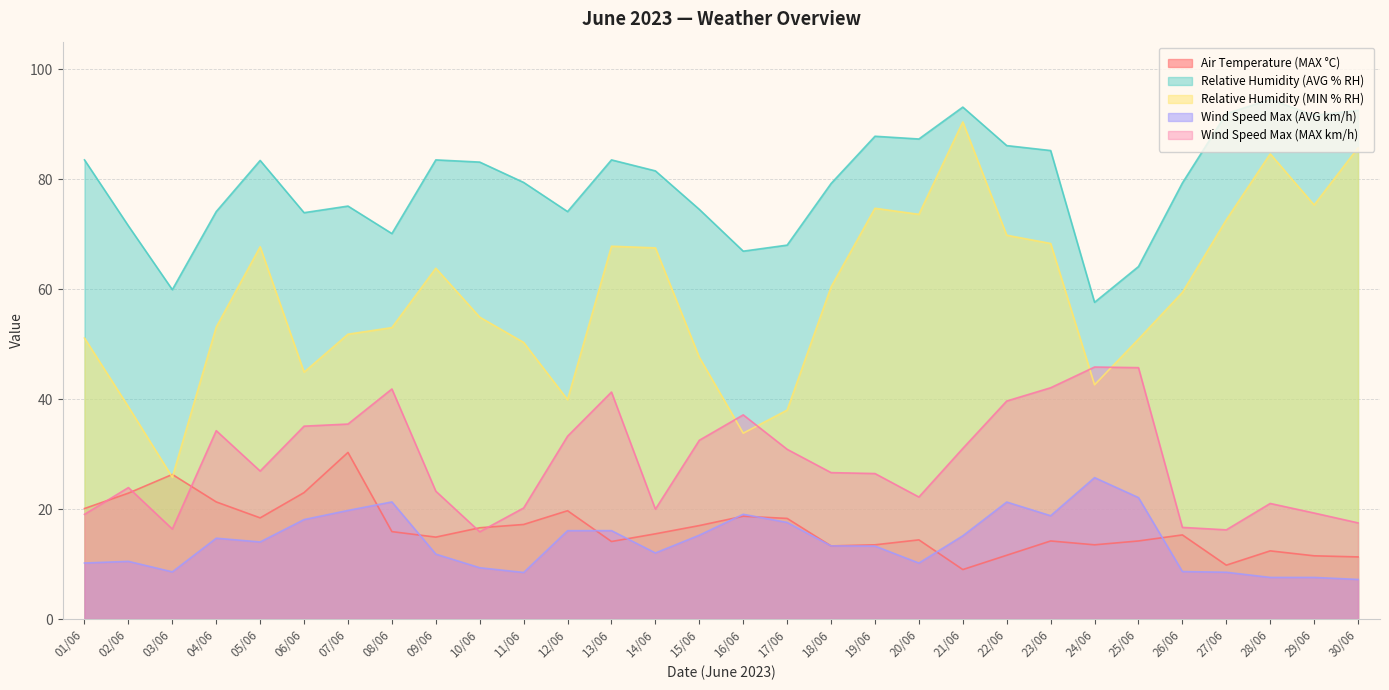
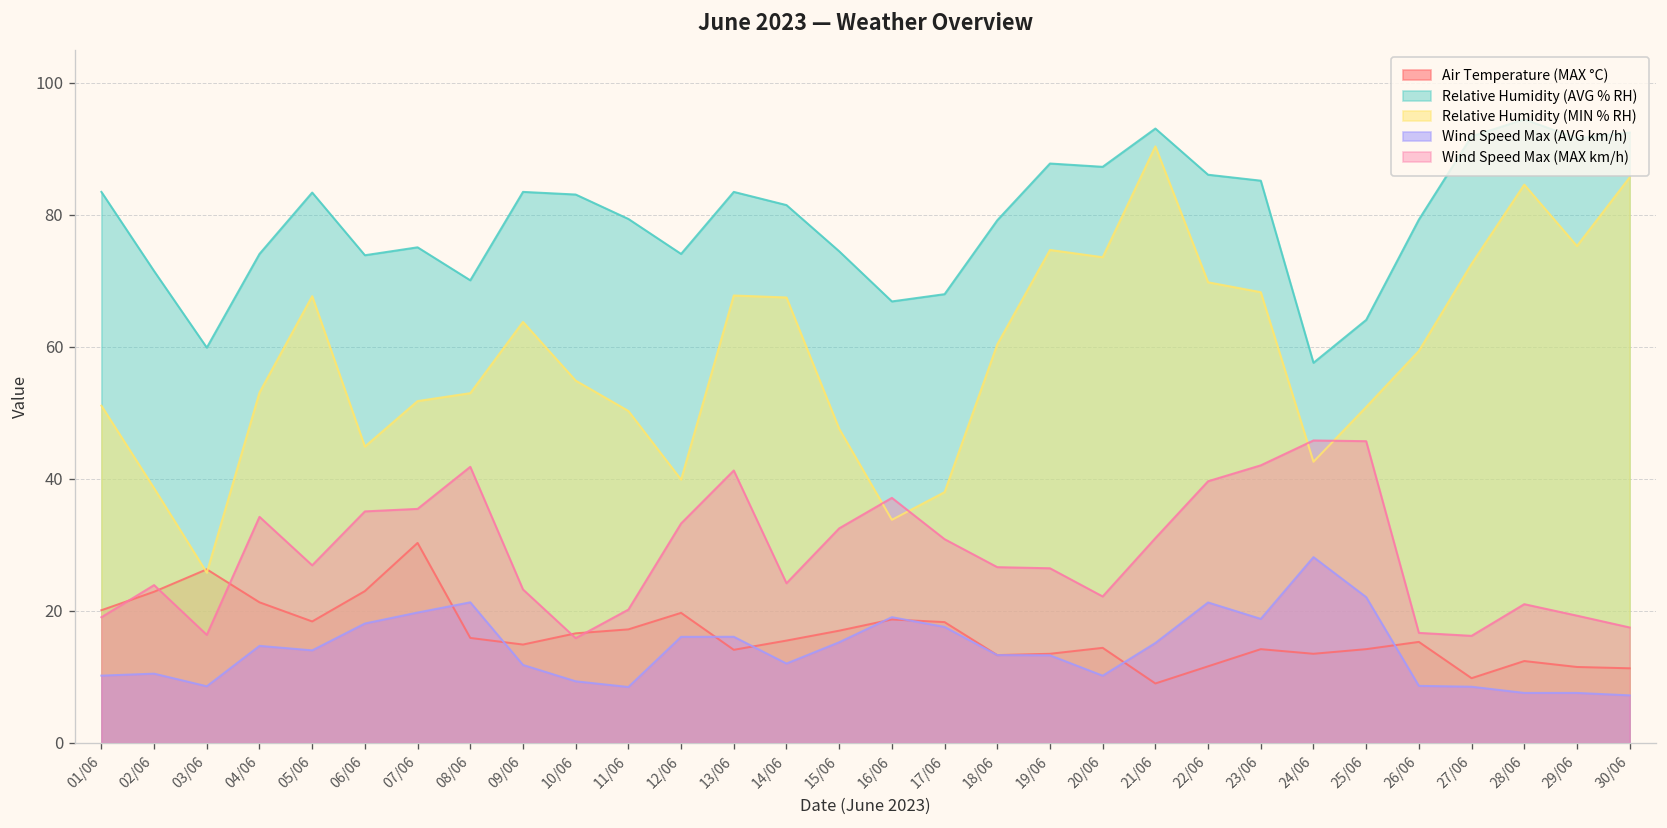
  {
    "Air Temperature (MAX °C)": {
      "01/06": 20,
      "02/06": 23,
      "03/06": 26,
      "04/06": 21,
      "05/06": 18,
      "06/06": 23,
      "07/06": 30,
      "08/06": 16,
      "09/06": 15,
      "10/06": 17,
      "11/06": 17,
      "12/06": 20,
      "13/06": 14,
      "14/06": 16,
      "15/06": 17,
      "17/06": 18,
      "20/06": 14,
      "21/06": 9,
      "22/06": 12,
      "23/06": 14,
      "24/06": 14,
      "25/06": 14,
      "26/06": 15,
      "27/06": 10,
      "28/06": 12,
      "29/06": 12,
      "30/06": 11
    },
    "Relative Humidity (AVG % RH)": {
      "01/06": 84,
      "02/06": 72,
      "03/06": 60,
      "04/06": 74,
      "05/06": 83,
      "06/06": 74,
      "07/06": 75,
      "08/06": 70,
      "09/06": 84,
      "10/06": 83,
      "11/06": 79,
      "12/06": 74,
      "13/06": 84,
      "14/06": 82,
      "15/06": 75,
      "16/06": 67,
      "17/06": 68,
      "18/06": 79,
      "19/06": 88,
      "20/06": 87,
      "21/06": 93,
      "22/06": 86,
      "23/06": 85,
      "24/06": 58,
      "25/06": 64,
      "26/06": 79
    },
    "Relative Humidity (MIN % RH)": {
      "01/06": 51,
      "02/06": 39,
      "03/06": 26,
      "04/06": 53,
      "05/06": 68,
      "06/06": 45,
      "07/06": 52,
      "08/06": 53,
      "09/06": 64,
      "10/06": 55,
      "11/06": 50,
      "12/06": 40,
      "13/06": 68,
      "14/06": 68,
      "15/06": 48,
      "16/06": 34,
      "17/06": 38,
      "18/06": 60,
      "19/06": 75,
      "20/06": 74,
      "21/06": 90,
      "22/06": 70,
      "23/06": 68,
      "24/06": 43,
      "25/06": 51,
      "26/06": 59,
      "27/06": 73,
      "28/06": 85,
      "29/06": 75
    },
    "Wind Speed Max (AVG km/h)": {
      "01/06": 10,
      "02/06": 10,
      "03/06": 9,
      "04/06": 15,
      "05/06": 14,
      "06/06": 18,
      "07/06": 20,
      "08/06": 21,
      "09/06": 12,
      "10/06": 9,
      "11/06": 8,
      "12/06": 16,
      "13/06": 16,
      "14/06": 12,
      "15/06": 15,
      "17/06": 18,
      "20/06": 10,
      "21/06": 15,
      "22/06": 21,
      "23/06": 19,
-     "24/06": 26,
+     "24/06": 28,
      "25/06": 22,
      "26/06": 9,
      "27/06": 9,
      "28/06": 8,
      "29/06": 8,
      "30/06": 7
    },
    "Wind Speed Max (MAX km/h)": {
      "01/06": 19,
      "02/06": 24,
      "03/06": 16,
      "04/06": 34,
      "05/06": 27,
      "06/06": 35,
      "07/06": 35,
      "08/06": 42,
      "09/06": 23,
      "10/06": 16,
      "11/06": 20,
      "12/06": 33,
      "13/06": 41,
-     "14/06": 20,
+     "14/06": 24,
      "15/06": 33,
      "16/06": 37,
      "17/06": 31,
      "18/06": 27,
      "19/06": 26,
      "20/06": 22,
      "21/06": 31,
      "22/06": 40,
      "23/06": 42,
      "24/06": 46,
      "25/06": 46,
      "26/06": 17,
      "27/06": 16,
      "28/06": 21,
      "29/06": 19,
      "30/06": 17
    }
  }
